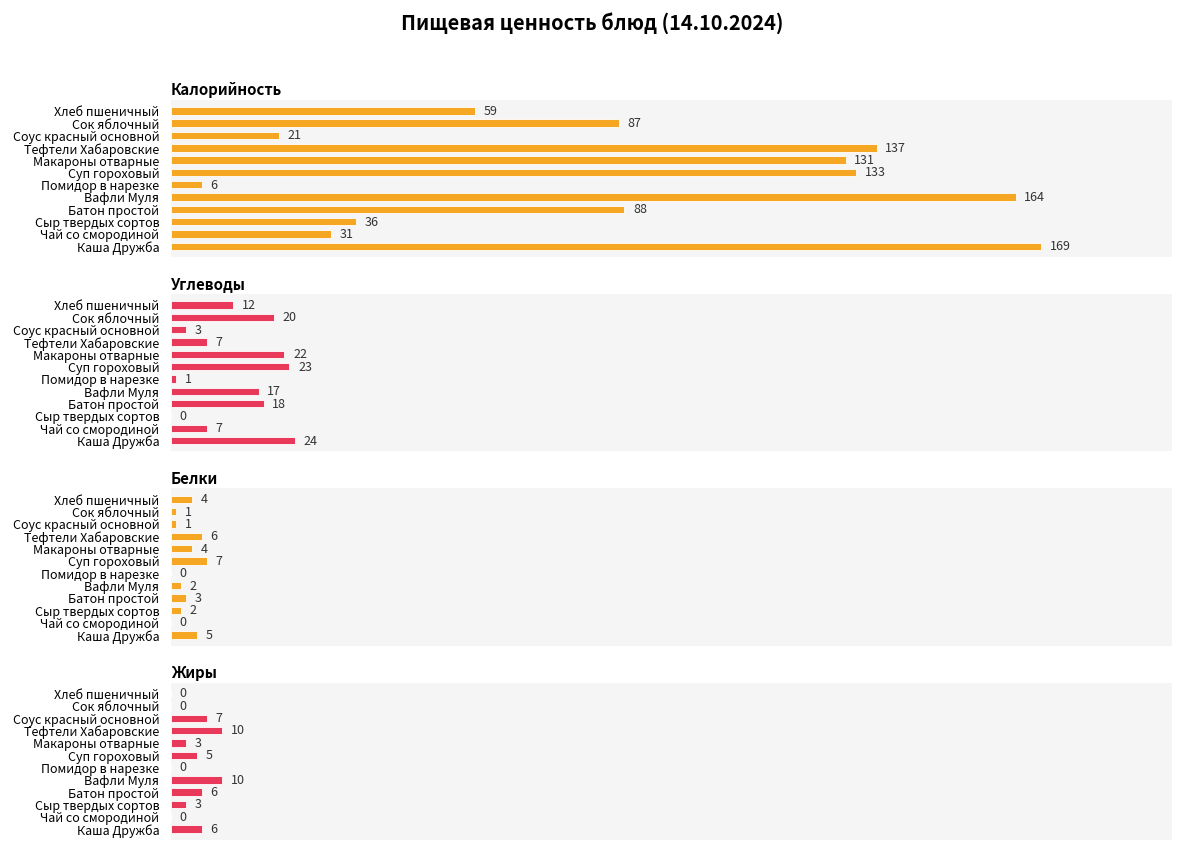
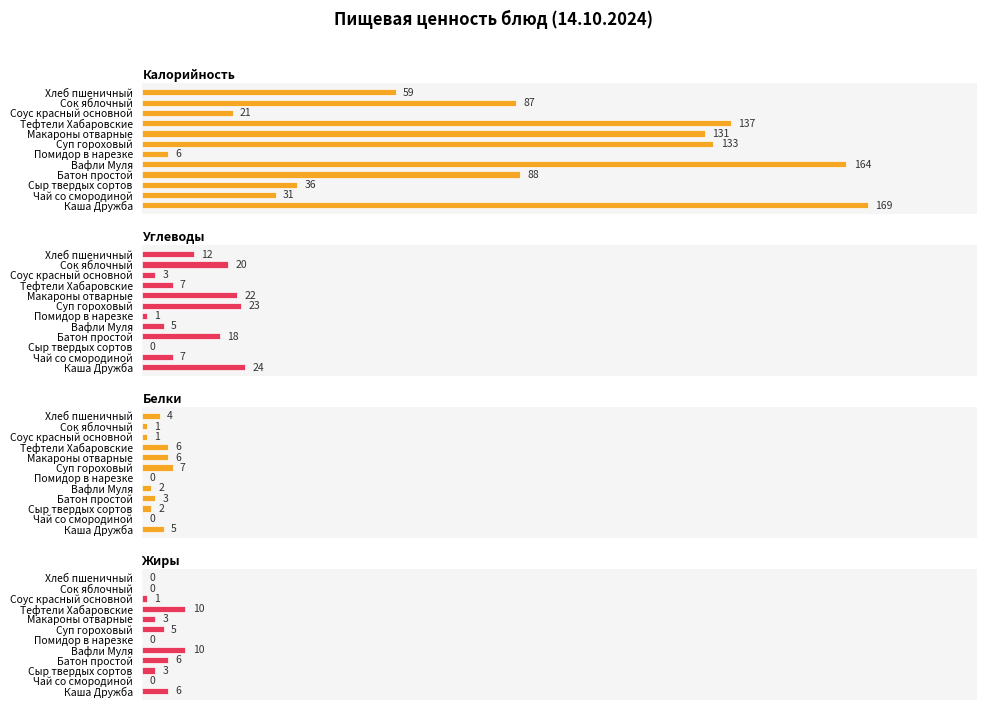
  {
    "Калорийность": {
      "Хлеб пшеничный": 59,
      "Сок яблочный": 87,
      "Соус красный основной": 21,
      "Тефтели Хабаровские": 137,
      "Макароны отварные": 131,
      "Суп гороховый": 133,
      "Помидор в нарезке": 6,
      "Вафли Муля": 164,
      "Батон простой": 88,
      "Сыр твердых сортов": 36,
      "Чай со смородиной": 31,
      "Каша Дружба": 169
    },
    "Углеводы": {
      "Хлеб пшеничный": 12,
      "Сок яблочный": 20,
      "Соус красный основной": 3,
      "Тефтели Хабаровские": 7,
      "Макароны отварные": 22,
      "Суп гороховый": 23,
      "Помидор в нарезке": 1,
-     "Вафли Муля": 17,
+     "Вафли Муля": 5,
      "Батон простой": 18,
      "Сыр твердых сортов": 0,
      "Чай со смородиной": 7,
      "Каша Дружба": 24
    },
    "Белки": {
      "Хлеб пшеничный": 4,
      "Сок яблочный": 1,
      "Соус красный основной": 1,
      "Тефтели Хабаровские": 6,
-     "Макароны отварные": 4,
+     "Макароны отварные": 6,
      "Суп гороховый": 7,
      "Помидор в нарезке": 0,
      "Вафли Муля": 2,
      "Батон простой": 3,
      "Сыр твердых сортов": 2,
      "Чай со смородиной": 0,
      "Каша Дружба": 5
    },
    "Жиры": {
      "Хлеб пшеничный": 0,
      "Сок яблочный": 0,
-     "Соус красный основной": 7,
+     "Соус красный основной": 1,
      "Тефтели Хабаровские": 10,
      "Макароны отварные": 3,
      "Суп гороховый": 5,
      "Помидор в нарезке": 0,
      "Вафли Муля": 10,
      "Батон простой": 6,
      "Сыр твердых сортов": 3,
      "Чай со смородиной": 0,
      "Каша Дружба": 6
    }
  }
